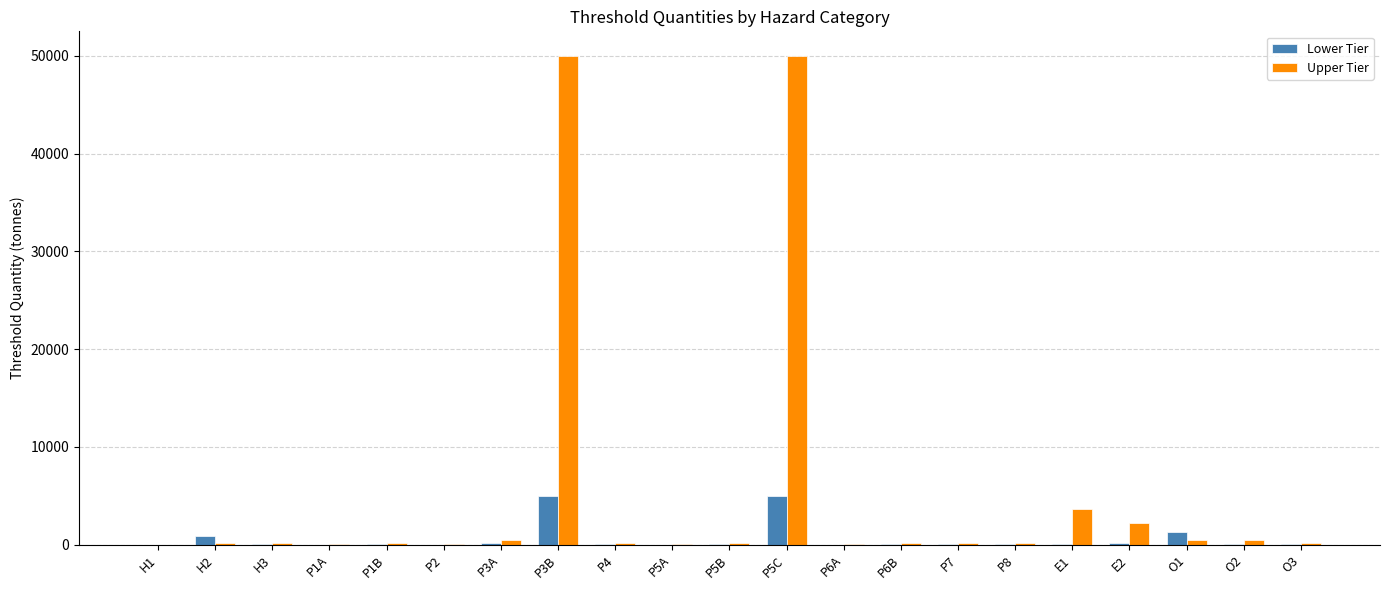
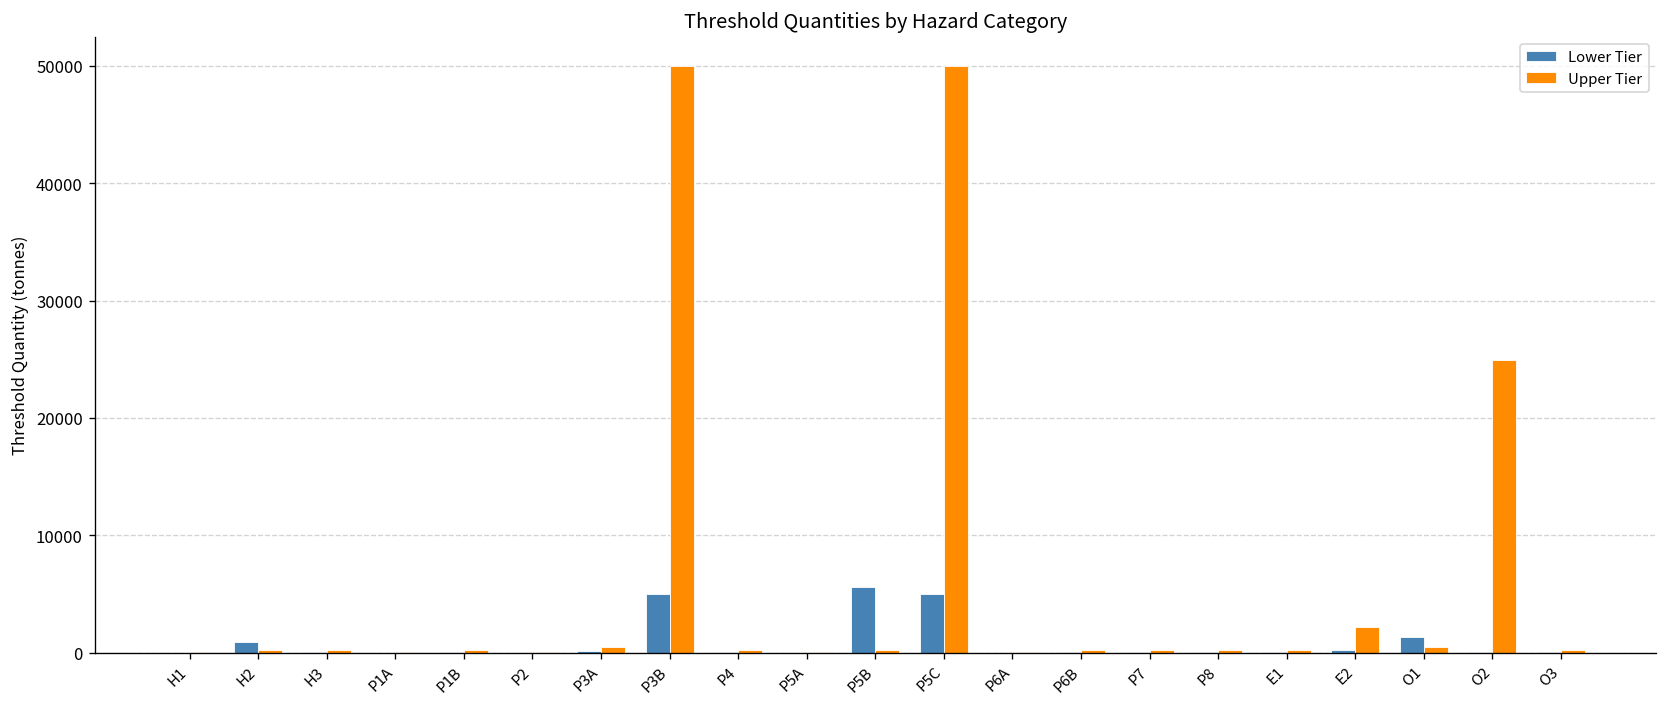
  {
    "Lower Tier": {
      "H2": 1000,
      "P3B": 5000,
-     "P5B": 0,
+     "P5B": 6000,
      "P5C": 5000,
      "O1": 1000
    },
    "Upper Tier": {
      "P3A": 1000,
      "P3B": 50000,
      "P5C": 50000,
-     "E1": 4000,
+     "E1": 0,
      "E2": 2000,
      "O1": 1000,
-     "O2": 1000
+     "O2": 25000
    }
  }
